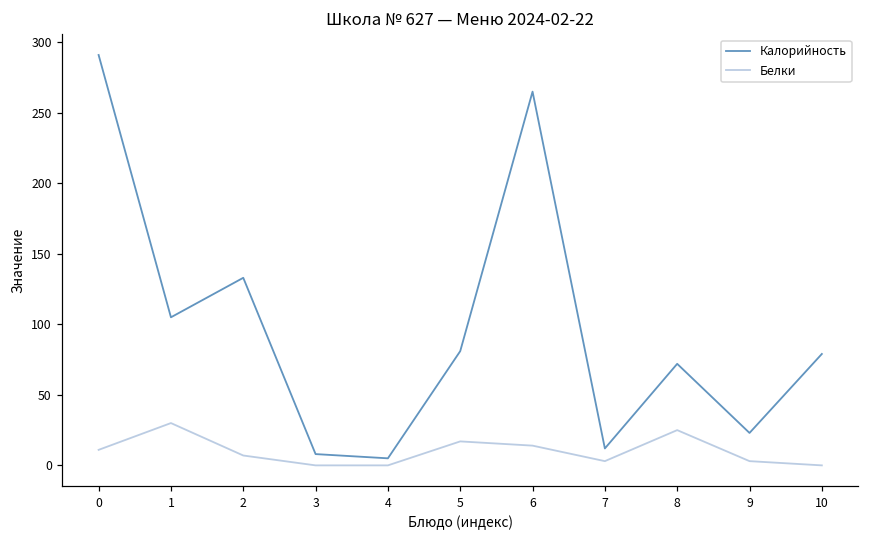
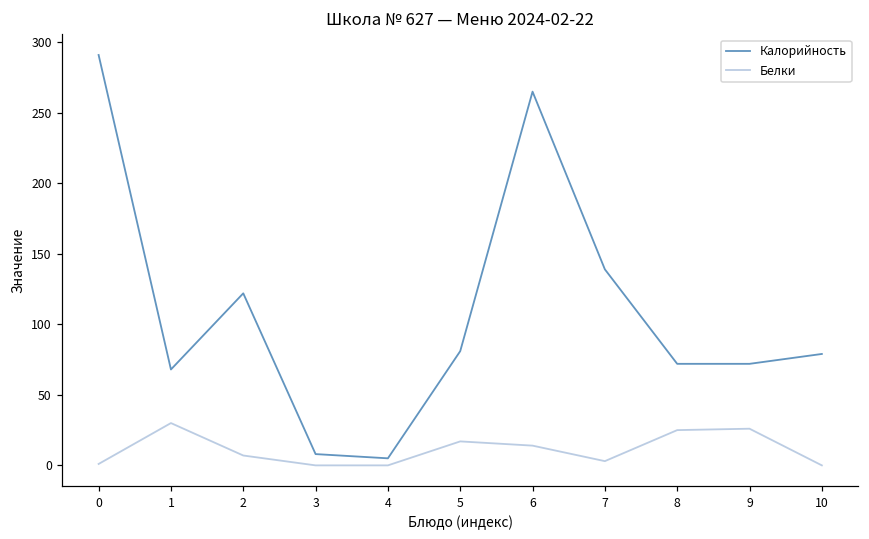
  {
    "Калорийность": {
      "0": 291,
-     "1": 105,
-     "2": 133,
+     "1": 68,
+     "2": 122,
      "3": 8,
      "4": 5,
      "5": 81,
      "6": 265,
-     "7": 12,
+     "7": 139,
      "8": 72,
-     "9": 23,
+     "9": 72,
      "10": 79
    },
    "Белки": {
-     "0": 11,
+     "0": 1,
      "1": 30,
      "2": 7,
      "3": 0,
      "4": 0,
      "5": 17,
      "6": 14,
      "7": 3,
      "8": 25,
-     "9": 3,
+     "9": 26,
      "10": 0
    }
  }
